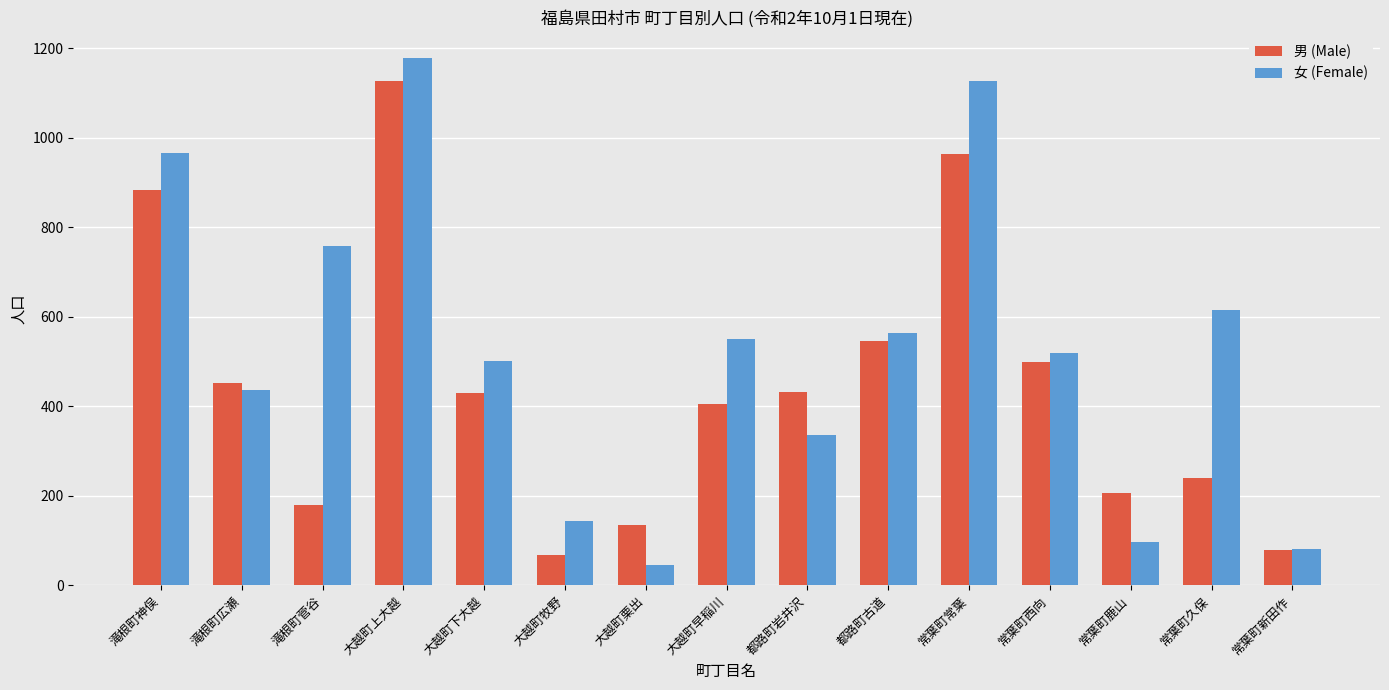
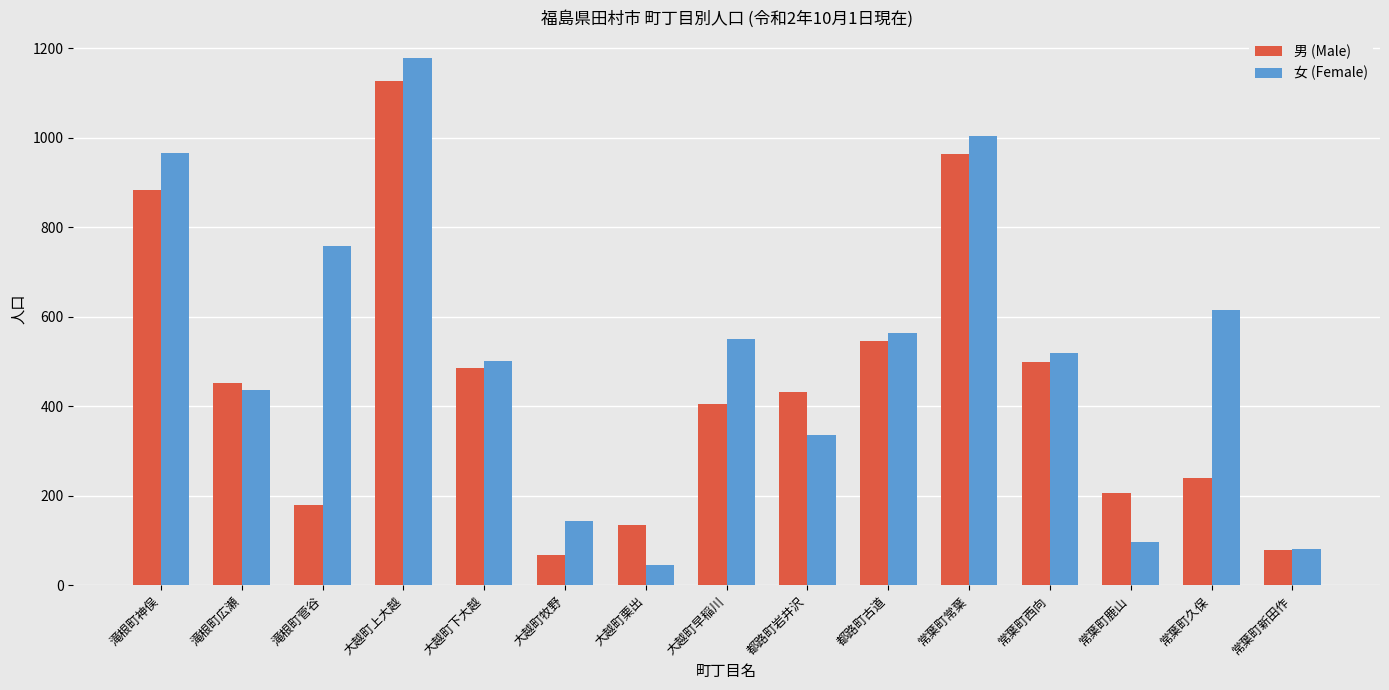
  {
    "男 (Male)": {
      "滝根町神俣": 880,
      "滝根町広瀬": 450,
      "滝根町菅谷": 180,
      "大越町上大越": 1130,
-     "大越町下大越": 430,
+     "大越町下大越": 490,
      "大越町牧野": 70,
      "大越町栗出": 130,
      "大越町早稲川": 410,
      "都路町岩井沢": 430,
      "都路町古道": 550,
      "常葉町常葉": 960,
      "常葉町西向": 500,
      "常葉町鹿山": 210,
      "常葉町久保": 240,
      "常葉町新田作": 80
    },
    "女 (Female)": {
      "滝根町神俣": 970,
      "滝根町広瀬": 440,
      "滝根町菅谷": 760,
      "大越町上大越": 1180,
      "大越町下大越": 500,
      "大越町牧野": 150,
      "大越町栗出": 50,
      "大越町早稲川": 550,
      "都路町岩井沢": 340,
      "都路町古道": 560,
-     "常葉町常葉": 1130,
+     "常葉町常葉": 1000,
      "常葉町西向": 520,
      "常葉町鹿山": 100,
      "常葉町久保": 620,
      "常葉町新田作": 80
    }
  }
